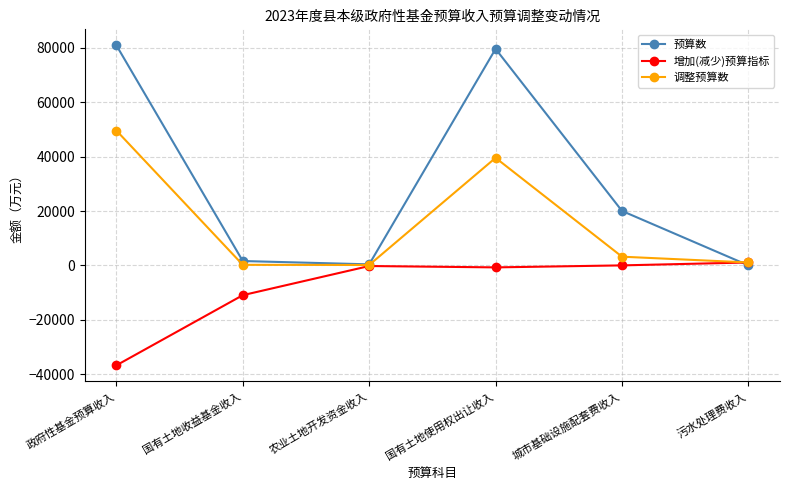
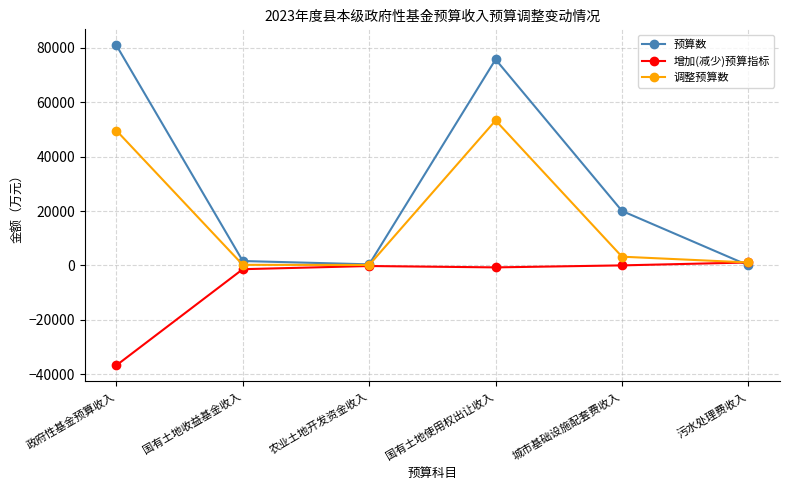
  {
    "预算数": {
      "政府性基金预算收入": 81000,
      "国有土地收益基金收入": 2000,
-     "国有土地使用权出让收入": 80000,
+     "国有土地使用权出让收入": 76000,
      "城市基础设施配套费收入": 20000,
      "污水处理费收入": 0
    },
    "增加(减少)预算指标": {
      "政府性基金预算收入": -37000,
-     "国有土地收益基金收入": -11000,
+     "国有土地收益基金收入": -1000,
      "国有土地使用权出让收入": -1000,
      "城市基础设施配套费收入": 0
    },
    "调整预算数": {
      "政府性基金预算收入": 50000,
      "国有土地收益基金收入": 0,
-     "国有土地使用权出让收入": 40000,
+     "国有土地使用权出让收入": 53000,
      "城市基础设施配套费收入": 3000
    }
  }
